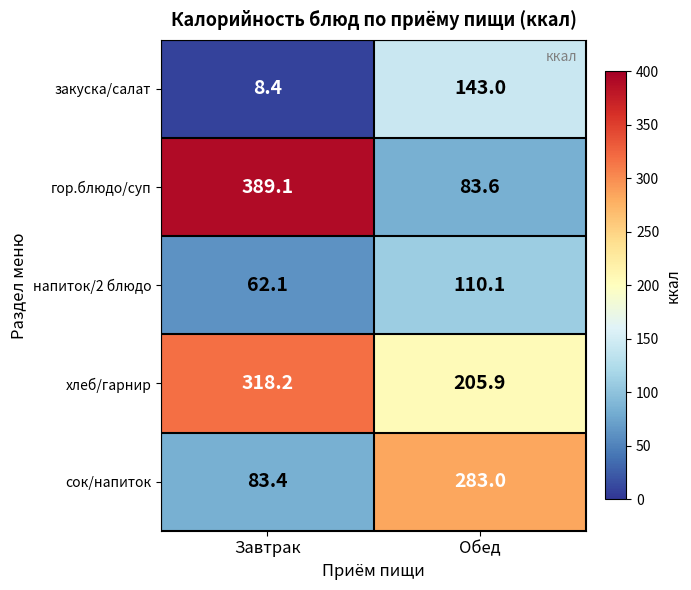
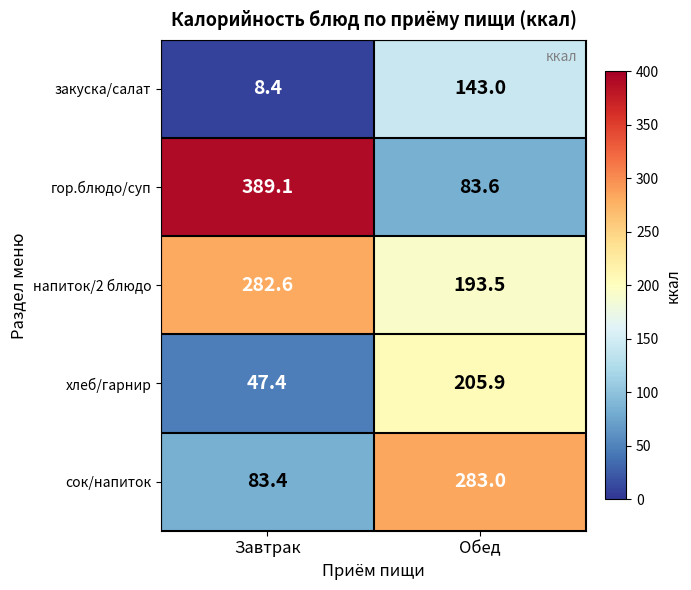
  {
    "закуска/салат": {
      "Завтрак": 8.4
    },
    "гор.блюдо/суп": {
      "Завтрак": 389.1,
      "Обед": 83.6
    },
    "напиток/2 блюдо": {
-     "Завтрак": 62.1,
-     "Обед": 110.1
+     "Завтрак": 282.6,
+     "Обед": 193.5
    },
    "хлеб/гарнир": {
-     "Завтрак": 318.2,
+     "Завтрак": 47.4,
      "Обед": 205.9
    },
    "сок/напиток": {
      "Завтрак": 83.4,
      "Обед": 283.0
    }
  }
